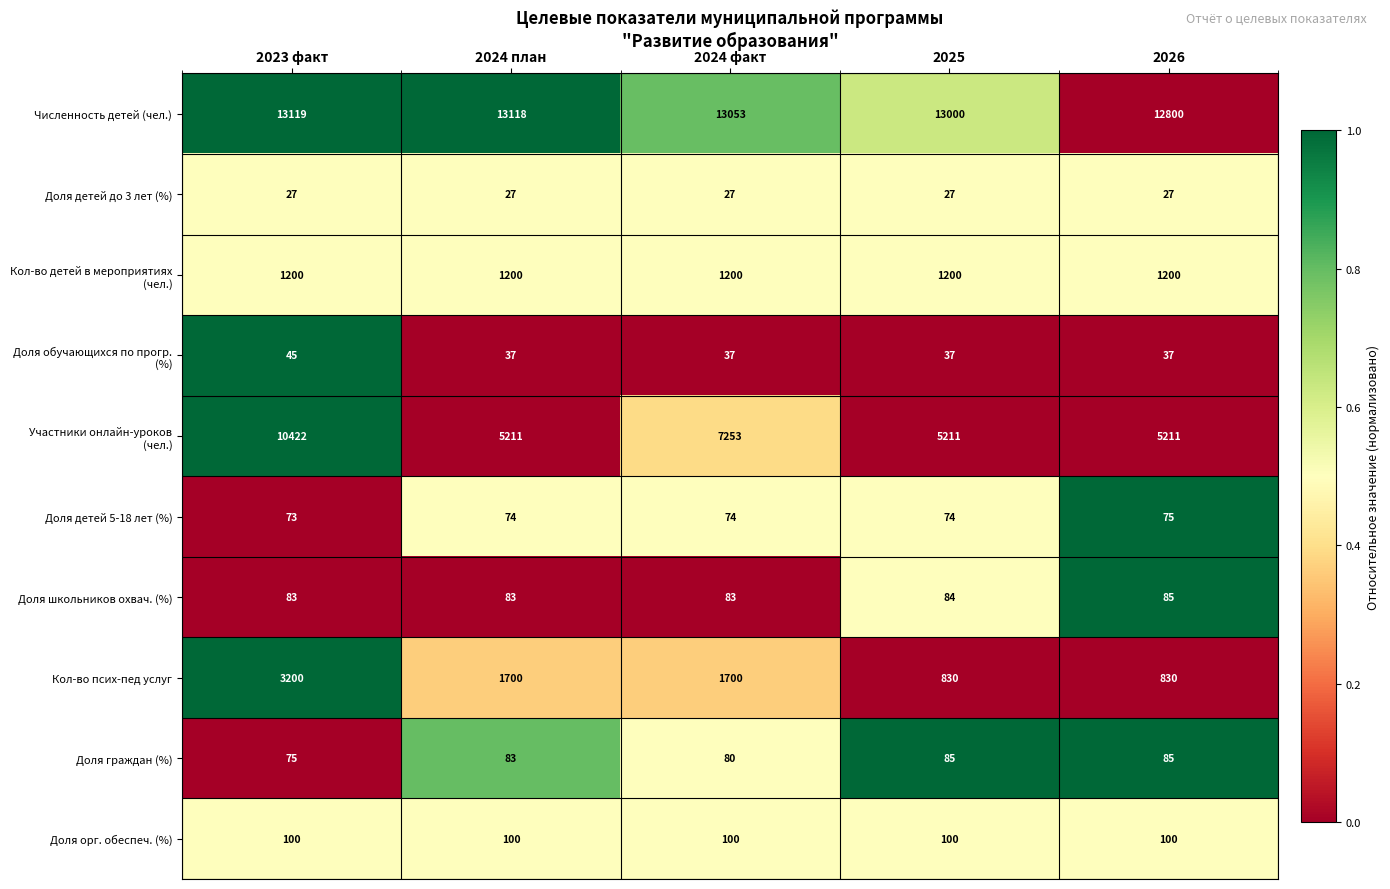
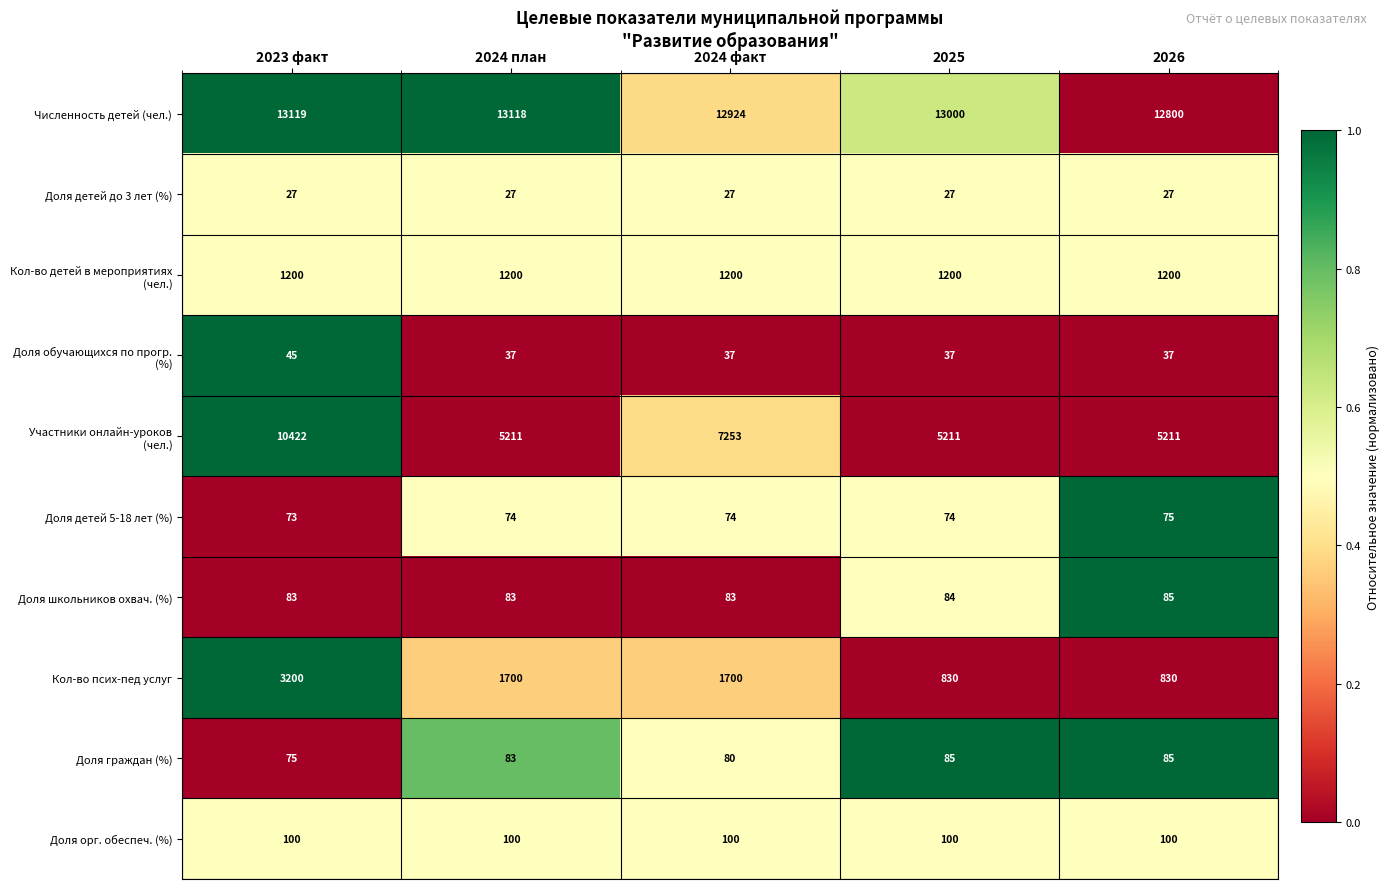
  {
    "Численность детей (чел.)": {
      "2023 факт": 13119,
      "2024 план": 13118,
-     "2024 факт": 13053,
+     "2024 факт": 12924,
      "2025": 13000,
      "2026": 12800
    },
    "Доля детей до 3 лет (%)": {
      "2023 факт": 27,
      "2024 план": 27,
      "2024 факт": 27,
      "2025": 27,
      "2026": 27
    },
    "Кол-во детей в мероприятиях (чел.)": {
      "2023 факт": 1200,
      "2024 план": 1200,
      "2024 факт": 1200,
      "2025": 1200,
      "2026": 1200
    },
    "Доля обучающихся по прогр. (%)": {
      "2023 факт": 45,
      "2024 план": 37,
      "2024 факт": 37,
      "2025": 37,
      "2026": 37
    },
    "Участники онлайн-уроков (чел.)": {
      "2023 факт": 10422,
      "2024 план": 5211,
      "2024 факт": 7253,
      "2025": 5211,
      "2026": 5211
    },
    "Доля детей 5-18 лет (%)": {
      "2023 факт": 73,
      "2024 план": 74,
      "2024 факт": 74,
      "2025": 74,
      "2026": 75
    },
    "Доля школьников охвач. (%)": {
      "2023 факт": 83,
      "2024 план": 83,
      "2024 факт": 83,
      "2025": 84,
      "2026": 85
    },
    "Кол-во псих-пед услуг": {
      "2023 факт": 3200,
      "2024 план": 1700,
      "2024 факт": 1700,
      "2025": 830,
      "2026": 830
    },
    "Доля граждан (%)": {
      "2023 факт": 75,
      "2024 план": 83,
      "2024 факт": 80,
      "2025": 85,
      "2026": 85
    },
    "Доля орг. обеспеч. (%)": {
      "2023 факт": 100,
      "2024 план": 100,
      "2024 факт": 100,
      "2025": 100,
      "2026": 100
    }
  }
